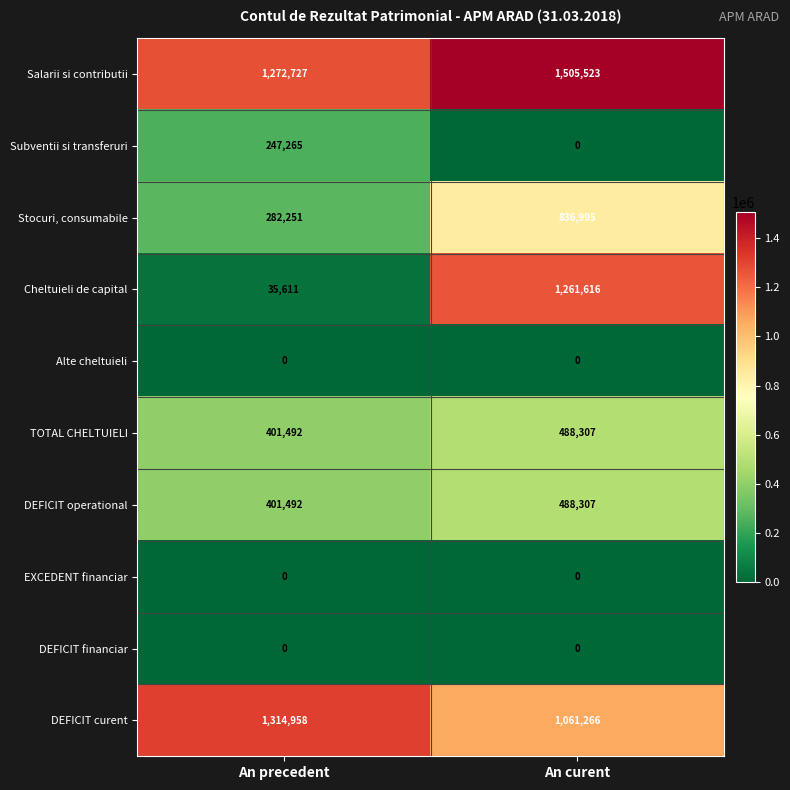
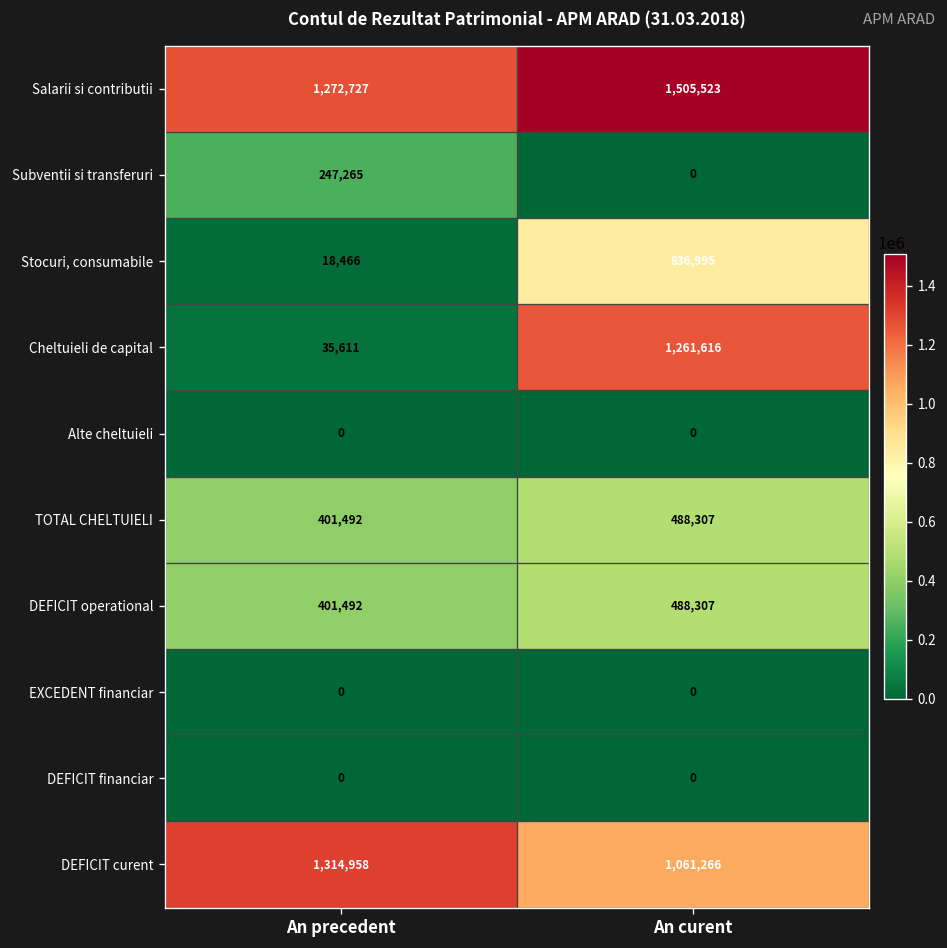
  {
    "Salarii si contributii": {
      "An precedent": "1,272,727",
      "An curent": "1,505,523"
    },
    "Subventii si transferuri": {
      "An precedent": "247,265",
      "An curent": "0"
    },
    "Stocuri, consumabile": {
-     "An precedent": "282,251",
+     "An precedent": "18,466",
      "An curent": "836,995"
    },
    "Cheltuieli de capital": {
      "An precedent": "35,611",
      "An curent": "1,261,616"
    },
    "Alte cheltuieli": {
      "An precedent": "0",
      "An curent": "0"
    },
    "TOTAL CHELTUIELI": {
      "An precedent": "401,492",
      "An curent": "488,307"
    },
    "DEFICIT operational": {
      "An precedent": "401,492",
      "An curent": "488,307"
    },
    "EXCEDENT financiar": {
      "An precedent": "0",
      "An curent": "0"
    },
    "DEFICIT financiar": {
      "An precedent": "0",
      "An curent": "0"
    },
    "DEFICIT curent": {
      "An precedent": "1,314,958",
      "An curent": "1,061,266"
    }
  }
